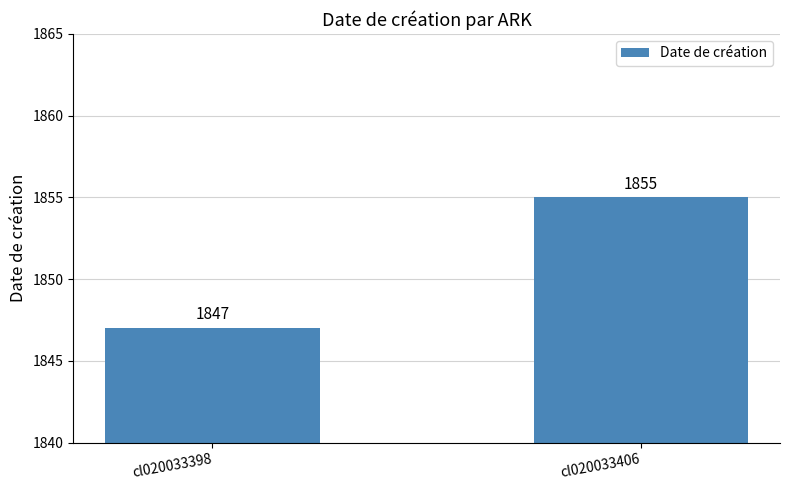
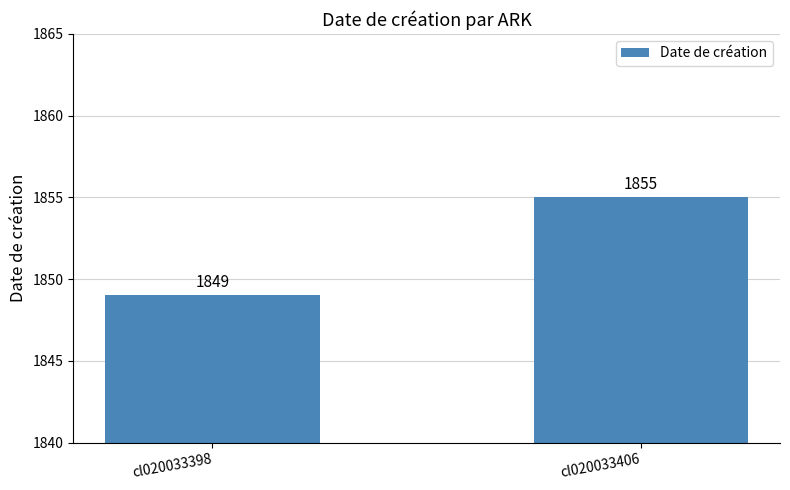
  {
-   "cl020033398": 1847,
+   "cl020033398": 1849,
    "cl020033406": 1855
  }
